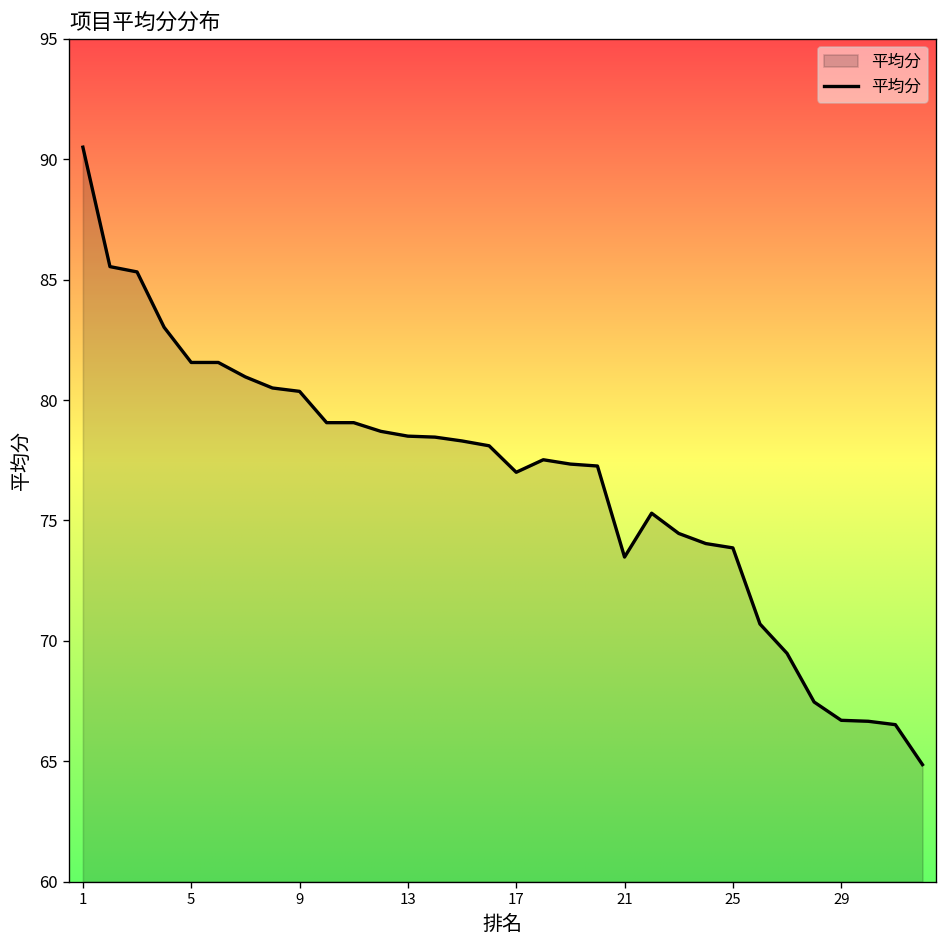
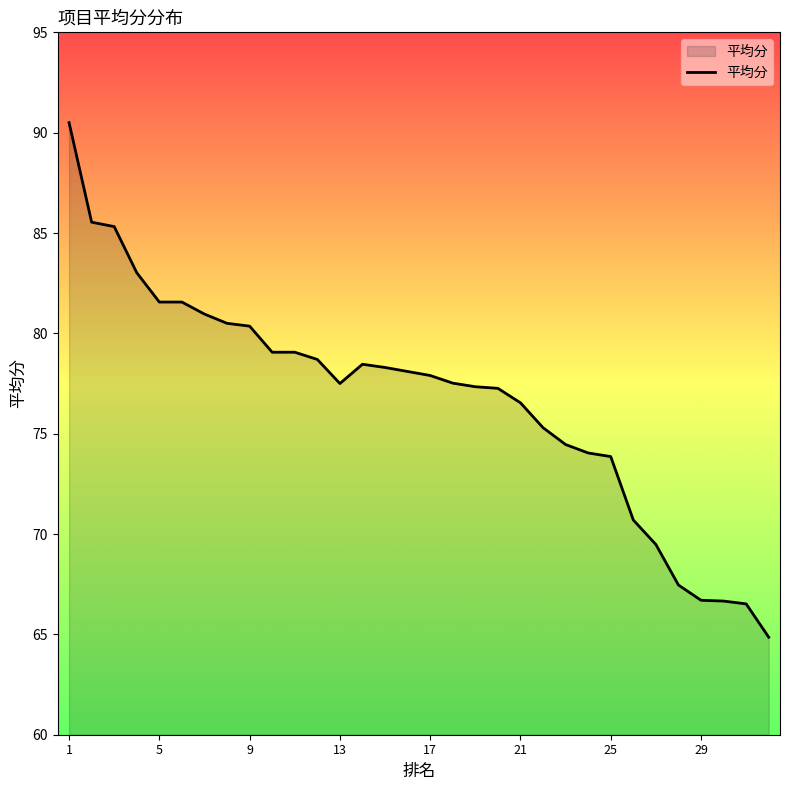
  {
    "1": 90.5,
    "5": 81.6,
    "9": 80.4,
-   "13": 78.5,
-   "17": 77.0,
-   "21": 73.5,
+   "13": 77.5,
+   "17": 77.9,
+   "21": 76.5,
    "25": 73.9,
    "29": 66.7
  }
